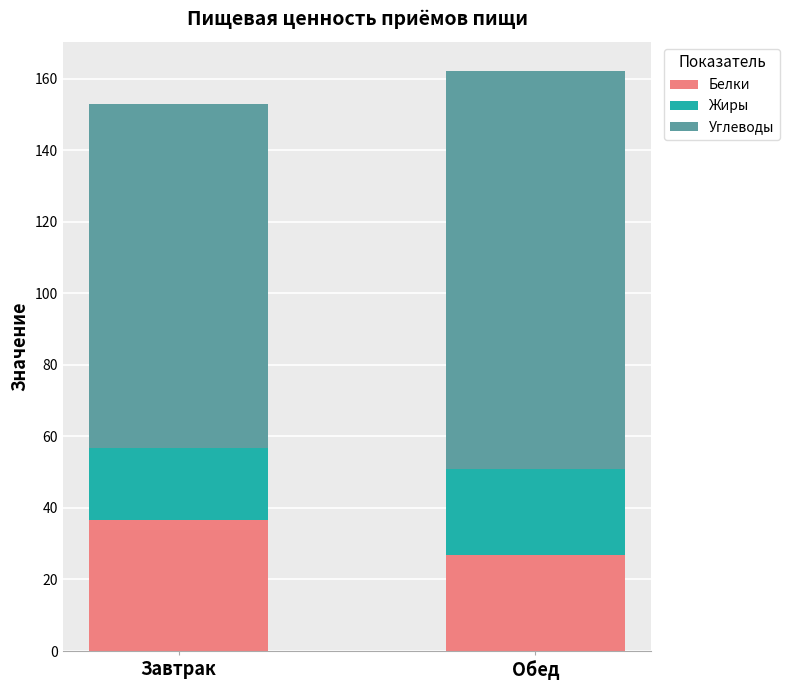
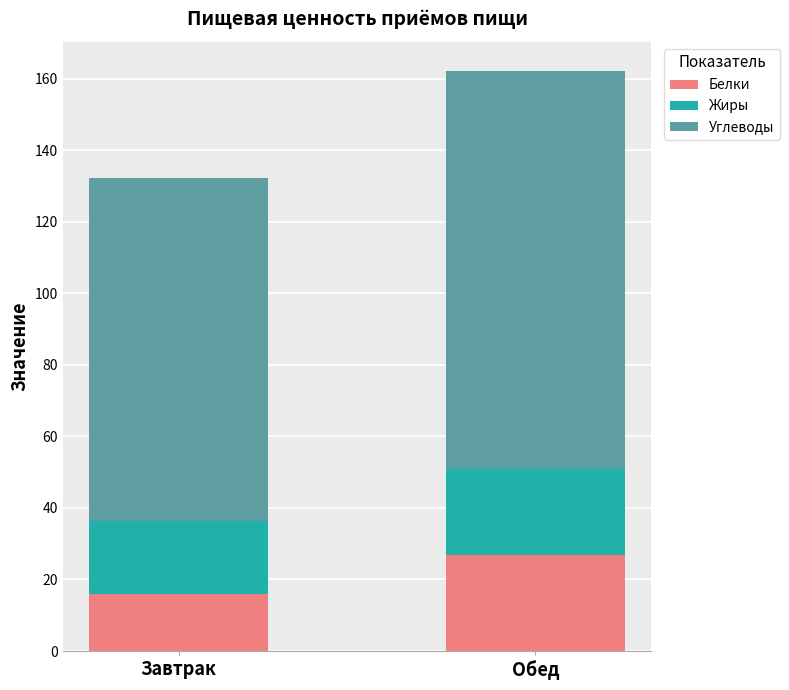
  {
    "Белки": {
-     "Завтрак": 37,
+     "Завтрак": 16,
      "Обед": 27
    },
    "Жиры": {
      "Завтрак": 20,
      "Обед": 24
    },
    "Углеводы": {
      "Завтрак": 96,
      "Обед": 111
    }
  }
